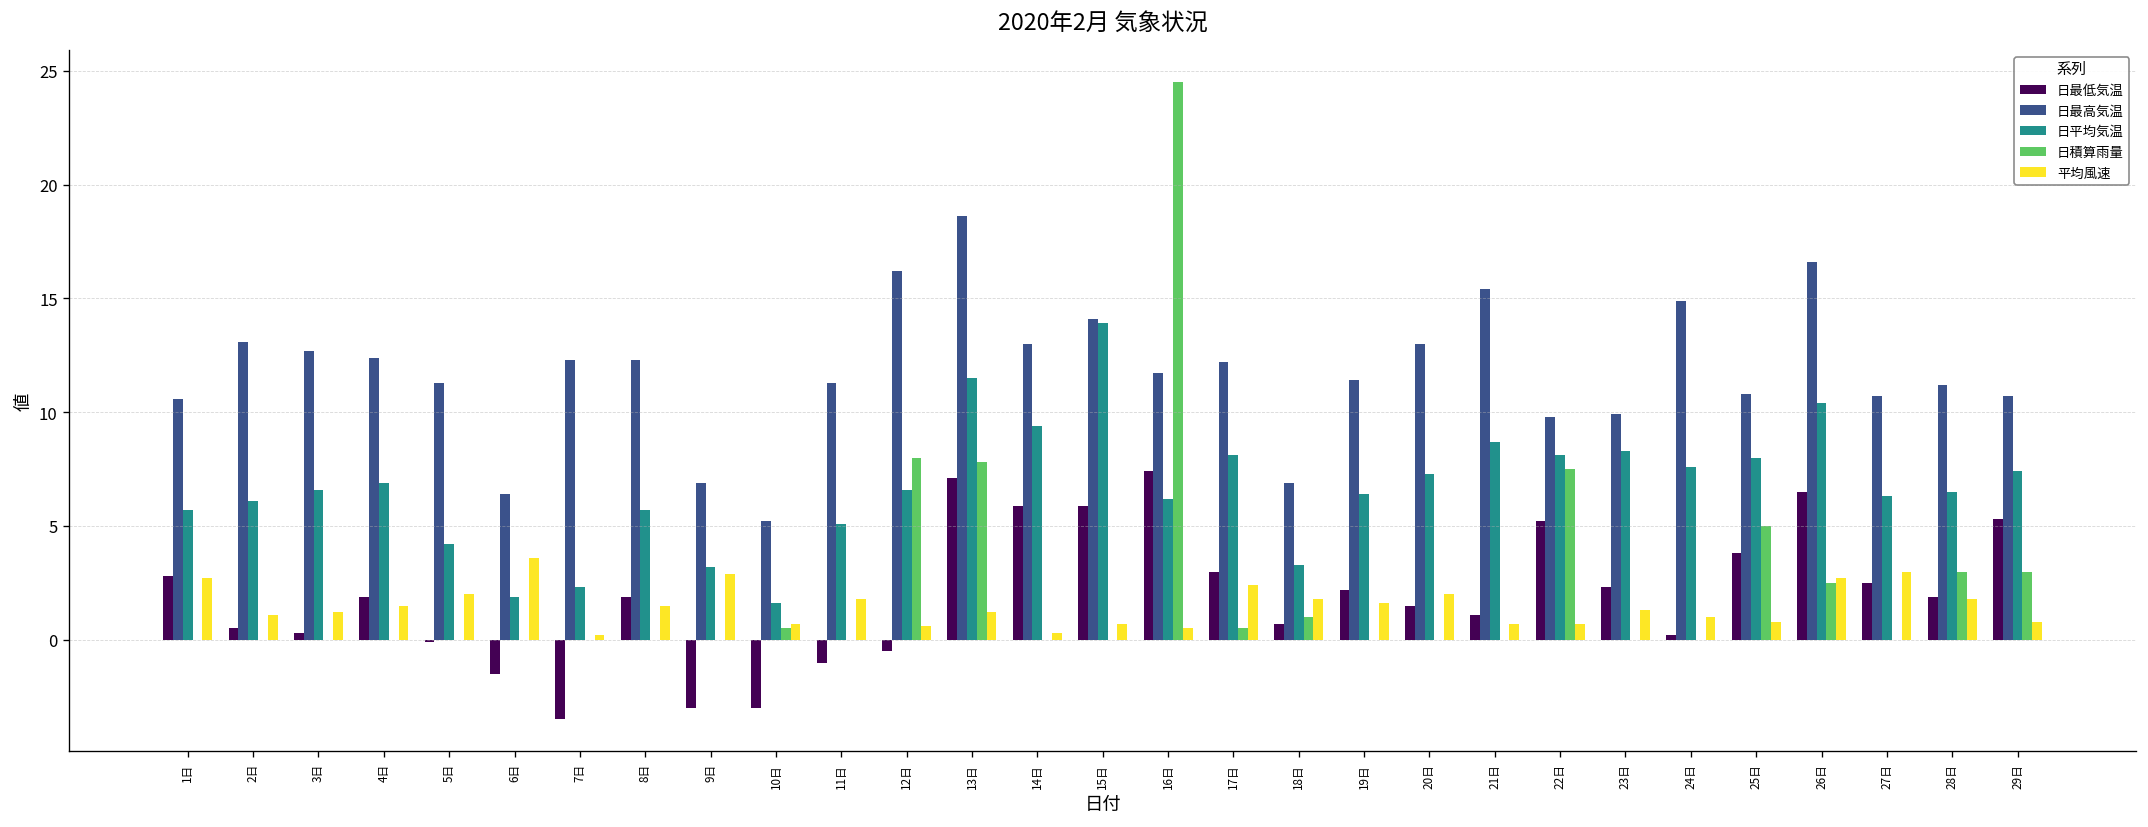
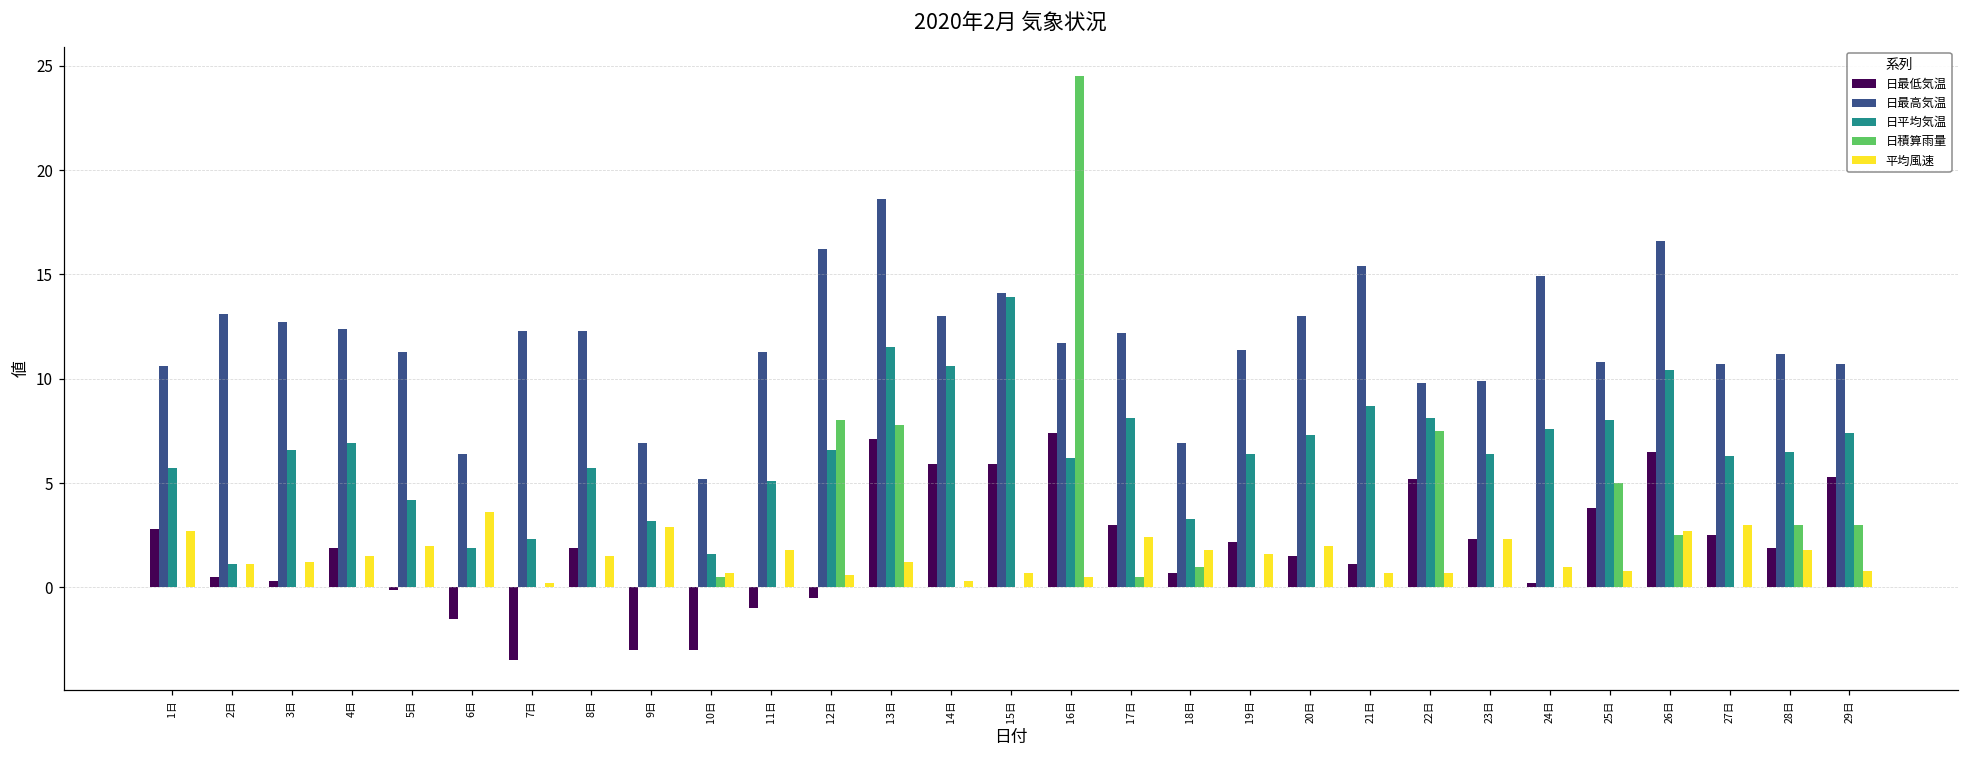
  {
    "日最低気温": {
      "1日": 2.8,
      "2日": 0.5,
      "3日": 0.3,
      "4日": 1.9,
      "6日": -1.5,
      "7日": -3.5,
      "8日": 1.9,
      "9日": -3.0,
      "10日": -3.0,
      "11日": -1.0,
      "12日": -0.5,
      "13日": 7.1,
      "14日": 5.9,
      "15日": 5.9,
      "16日": 7.4,
      "17日": 3.0,
      "18日": 0.7,
      "19日": 2.2,
      "20日": 1.5,
      "21日": 1.1,
      "22日": 5.2,
      "23日": 2.3,
      "24日": 0.2,
      "25日": 3.8,
      "26日": 6.5,
      "27日": 2.5,
      "28日": 1.9,
      "29日": 5.3
    },
    "日最高気温": {
      "1日": 10.6,
      "2日": 13.1,
      "3日": 12.7,
      "4日": 12.4,
      "5日": 11.3,
      "6日": 6.4,
      "7日": 12.3,
      "8日": 12.3,
      "9日": 6.9,
      "10日": 5.2,
      "11日": 11.3,
      "12日": 16.2,
      "13日": 18.6,
      "14日": 13.0,
      "15日": 14.1,
      "16日": 11.7,
      "17日": 12.2,
      "18日": 6.9,
      "19日": 11.4,
      "20日": 13.0,
      "21日": 15.4,
      "22日": 9.8,
      "23日": 9.9,
      "24日": 14.9,
      "25日": 10.8,
      "26日": 16.6,
      "27日": 10.7,
      "28日": 11.2,
      "29日": 10.7
    },
    "日平均気温": {
      "1日": 5.7,
-     "2日": 6.1,
+     "2日": 1.1,
      "3日": 6.6,
      "4日": 6.9,
      "5日": 4.2,
      "6日": 1.9,
      "7日": 2.3,
      "8日": 5.7,
      "9日": 3.2,
      "10日": 1.6,
      "11日": 5.1,
      "12日": 6.6,
      "13日": 11.5,
-     "14日": 9.4,
+     "14日": 10.6,
      "15日": 13.9,
      "16日": 6.2,
      "17日": 8.1,
      "18日": 3.3,
      "19日": 6.4,
      "20日": 7.3,
      "21日": 8.7,
      "22日": 8.1,
-     "23日": 8.3,
+     "23日": 6.4,
      "24日": 7.6,
      "25日": 8.0,
      "26日": 10.4,
      "27日": 6.3,
      "28日": 6.5,
      "29日": 7.4
    },
    "日積算雨量": {
      "1日": 0.0,
      "2日": 0.0,
      "3日": 0.0,
      "4日": 0.0,
      "5日": 0.0,
      "6日": 0.0,
      "7日": 0.0,
      "8日": 0.0,
      "9日": 0.0,
      "10日": 0.5,
      "11日": 0.0,
      "12日": 8.0,
      "13日": 7.8,
      "14日": 0.0,
      "15日": 0.0,
      "16日": 24.5,
      "17日": 0.5,
      "18日": 1.0,
      "19日": 0.0,
      "20日": 0.0,
      "21日": 0.0,
      "22日": 7.5,
      "23日": 0.0,
      "24日": 0.0,
      "25日": 5.0,
      "26日": 2.5,
      "27日": 0.0,
      "28日": 3.0,
      "29日": 3.0
    },
    "平均風速": {
      "1日": 2.7,
      "2日": 1.1,
      "3日": 1.2,
      "4日": 1.5,
      "5日": 2.0,
      "6日": 3.6,
      "7日": 0.2,
      "8日": 1.5,
      "9日": 2.9,
      "10日": 0.7,
      "11日": 1.8,
      "12日": 0.6,
      "13日": 1.2,
      "14日": 0.3,
      "15日": 0.7,
      "16日": 0.5,
      "17日": 2.4,
      "18日": 1.8,
      "19日": 1.6,
      "20日": 2.0,
      "21日": 0.7,
      "22日": 0.7,
-     "23日": 1.3,
+     "23日": 2.3,
      "24日": 1.0,
      "25日": 0.8,
      "26日": 2.7,
      "27日": 3.0,
      "28日": 1.8,
      "29日": 0.8
    }
  }
